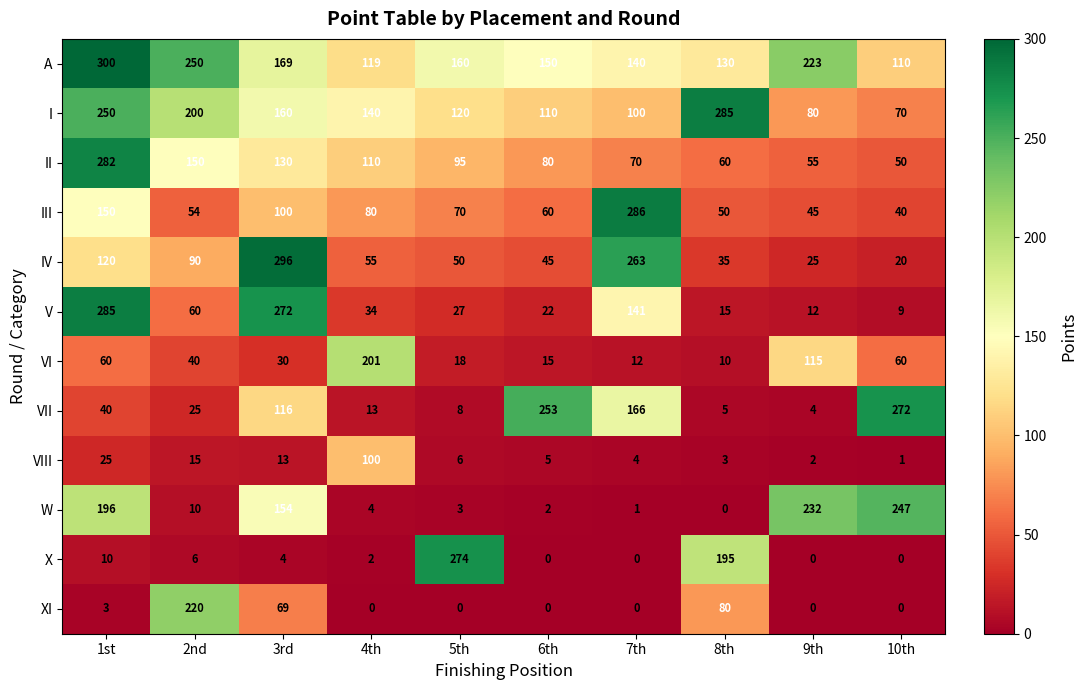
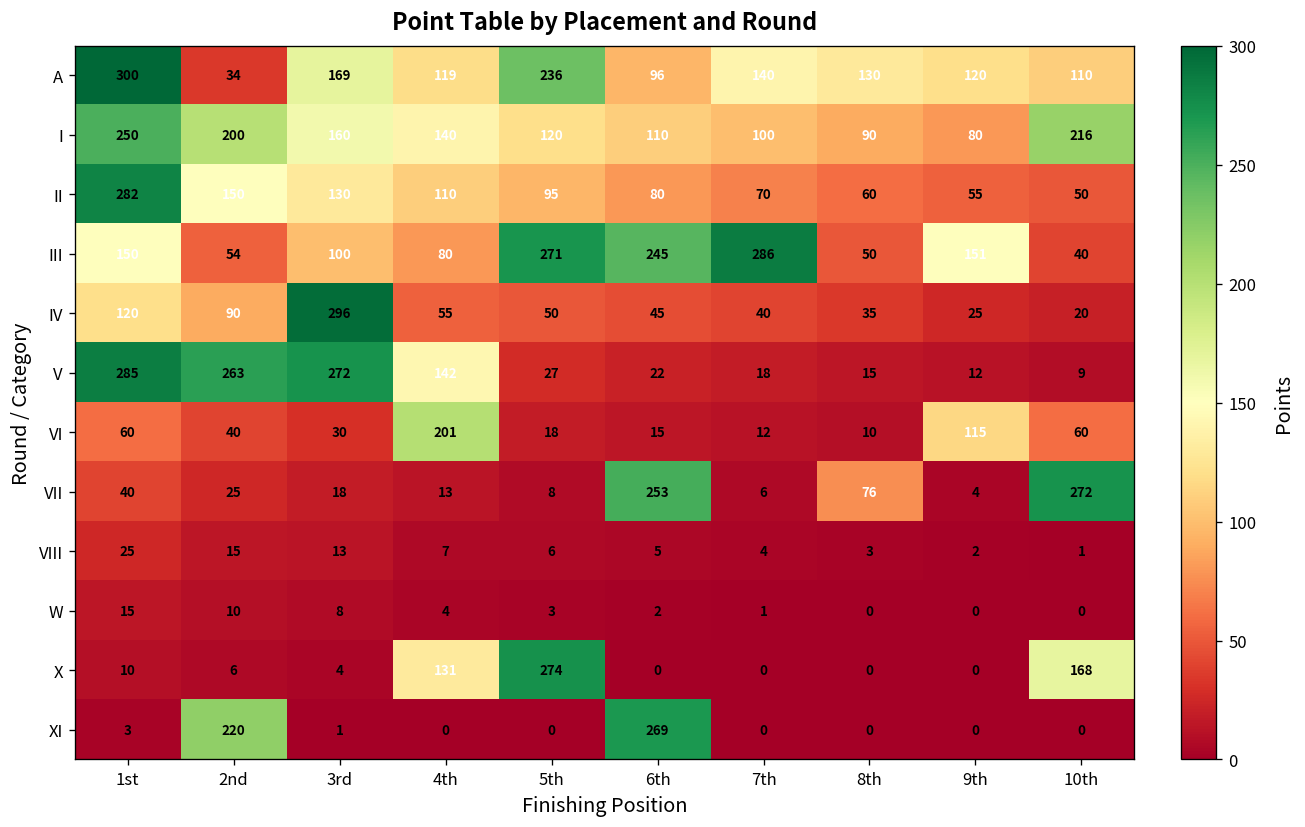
  {
    "A": {
      "1st": 300,
-     "2nd": 250,
+     "2nd": 34,
      "3rd": 169,
      "4th": 119,
-     "5th": 160,
-     "6th": 150,
+     "5th": 236,
+     "6th": 96,
      "7th": 140,
      "8th": 130,
-     "9th": 223,
+     "9th": 120,
      "10th": 110
    },
    "I": {
      "1st": 250,
      "2nd": 200,
      "3rd": 160,
      "4th": 140,
      "5th": 120,
      "6th": 110,
      "7th": 100,
-     "8th": 285,
+     "8th": 90,
      "9th": 80,
-     "10th": 70
+     "10th": 216
    },
    "II": {
      "1st": 282,
      "2nd": 150,
      "3rd": 130,
      "4th": 110,
      "5th": 95,
      "6th": 80,
      "7th": 70,
      "8th": 60,
      "9th": 55,
      "10th": 50
    },
    "III": {
      "1st": 150,
      "2nd": 54,
      "3rd": 100,
      "4th": 80,
-     "5th": 70,
-     "6th": 60,
+     "5th": 271,
+     "6th": 245,
      "7th": 286,
      "8th": 50,
-     "9th": 45,
+     "9th": 151,
      "10th": 40
    },
    "IV": {
      "1st": 120,
      "2nd": 90,
      "3rd": 296,
      "4th": 55,
      "5th": 50,
      "6th": 45,
-     "7th": 263,
+     "7th": 40,
      "8th": 35,
      "9th": 25,
      "10th": 20
    },
    "V": {
      "1st": 285,
-     "2nd": 60,
+     "2nd": 263,
      "3rd": 272,
-     "4th": 34,
+     "4th": 142,
      "5th": 27,
      "6th": 22,
-     "7th": 141,
+     "7th": 18,
      "8th": 15,
      "9th": 12,
      "10th": 9
    },
    "VI": {
      "1st": 60,
      "2nd": 40,
      "3rd": 30,
      "4th": 201,
      "5th": 18,
      "6th": 15,
      "7th": 12,
      "8th": 10,
      "9th": 115,
      "10th": 60
    },
    "VII": {
      "1st": 40,
      "2nd": 25,
-     "3rd": 116,
+     "3rd": 18,
      "4th": 13,
      "5th": 8,
      "6th": 253,
-     "7th": 166,
-     "8th": 5,
+     "7th": 6,
+     "8th": 76,
      "9th": 4,
      "10th": 272
    },
    "VIII": {
      "1st": 25,
      "2nd": 15,
      "3rd": 13,
-     "4th": 100,
+     "4th": 7,
      "5th": 6,
      "6th": 5,
      "7th": 4,
      "8th": 3,
      "9th": 2,
      "10th": 1
    },
    "W": {
-     "1st": 196,
+     "1st": 15,
      "2nd": 10,
-     "3rd": 154,
+     "3rd": 8,
      "4th": 4,
      "5th": 3,
      "6th": 2,
      "7th": 1,
      "8th": 0,
-     "9th": 232,
-     "10th": 247
+     "9th": 0,
+     "10th": 0
    },
    "X": {
      "1st": 10,
      "2nd": 6,
      "3rd": 4,
-     "4th": 2,
+     "4th": 131,
      "5th": 274,
      "6th": 0,
      "7th": 0,
-     "8th": 195,
+     "8th": 0,
      "9th": 0,
-     "10th": 0
+     "10th": 168
    },
    "XI": {
      "1st": 3,
      "2nd": 220,
-     "3rd": 69,
+     "3rd": 1,
      "4th": 0,
      "5th": 0,
-     "6th": 0,
+     "6th": 269,
      "7th": 0,
-     "8th": 80,
+     "8th": 0,
      "9th": 0,
      "10th": 0
    }
  }
